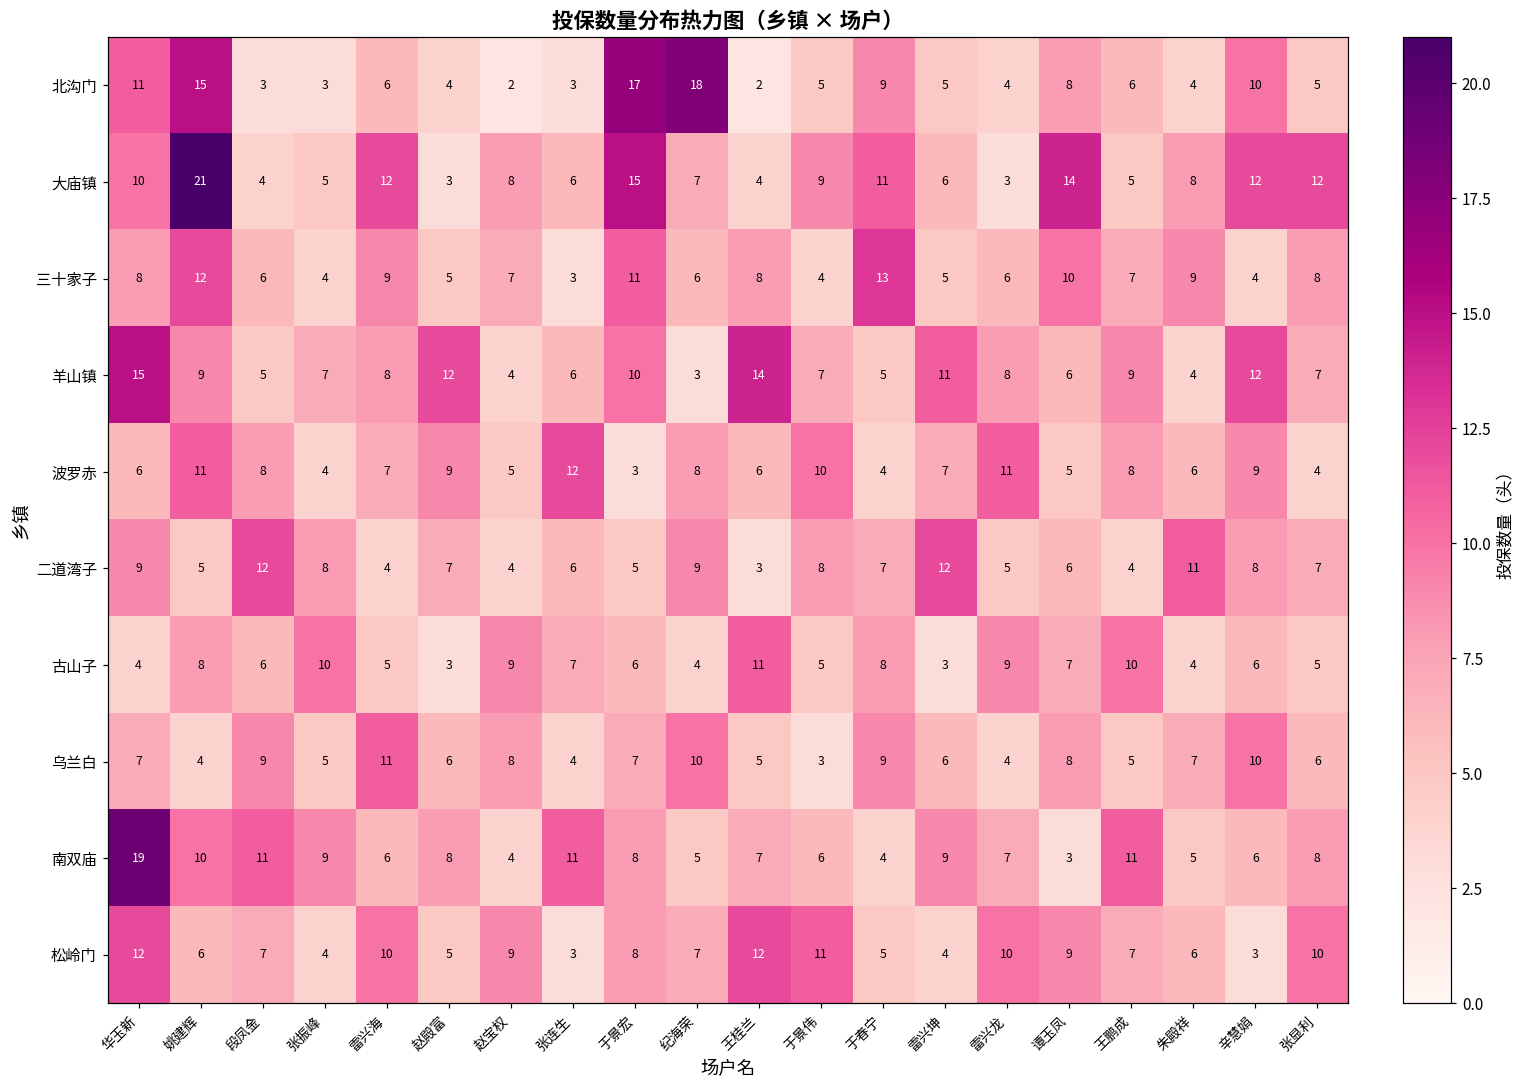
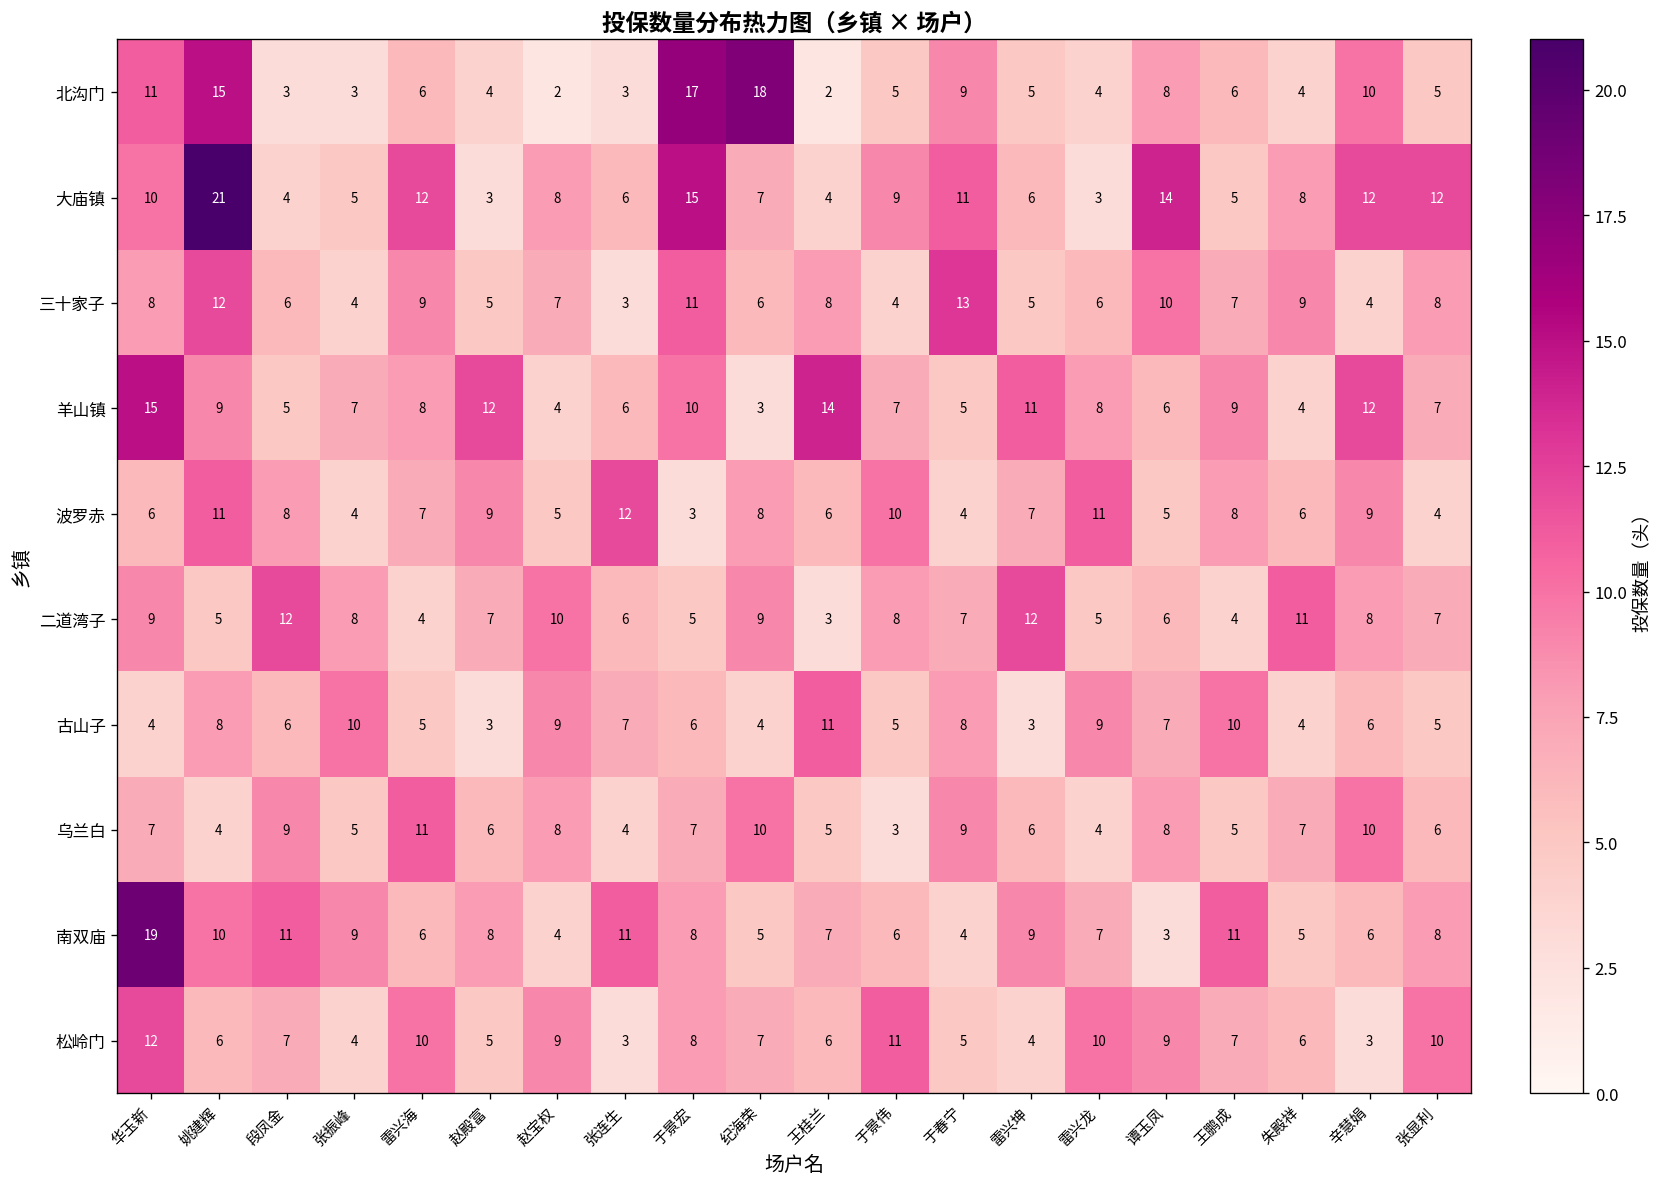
  {
    "北沟门": {
      "华玉新": 11,
      "姚建辉": 15,
      "段凤金": 3,
      "张振峰": 3,
      "雷兴海": 6,
      "赵殿富": 4,
      "赵宝权": 2,
      "张连生": 3,
      "于景宏": 17,
      "纪海荣": 18,
      "王桂兰": 2,
      "于景伟": 5,
      "于春宁": 9,
      "雷兴坤": 5,
      "雷兴龙": 4,
      "谭玉凤": 8,
      "王鹏成": 6,
      "朱殿祥": 4,
      "辛慧娟": 10,
      "张显利": 5
    },
    "大庙镇": {
      "华玉新": 10,
      "姚建辉": 21,
      "段凤金": 4,
      "张振峰": 5,
      "雷兴海": 12,
      "赵殿富": 3,
      "赵宝权": 8,
      "张连生": 6,
      "于景宏": 15,
      "纪海荣": 7,
      "王桂兰": 4,
      "于景伟": 9,
      "于春宁": 11,
      "雷兴坤": 6,
      "雷兴龙": 3,
      "谭玉凤": 14,
      "王鹏成": 5,
      "朱殿祥": 8,
      "辛慧娟": 12,
      "张显利": 12
    },
    "三十家子": {
      "华玉新": 8,
      "姚建辉": 12,
      "段凤金": 6,
      "张振峰": 4,
      "雷兴海": 9,
      "赵殿富": 5,
      "赵宝权": 7,
      "张连生": 3,
      "于景宏": 11,
      "纪海荣": 6,
      "王桂兰": 8,
      "于景伟": 4,
      "于春宁": 13,
      "雷兴坤": 5,
      "雷兴龙": 6,
      "谭玉凤": 10,
      "王鹏成": 7,
      "朱殿祥": 9,
      "辛慧娟": 4,
      "张显利": 8
    },
    "羊山镇": {
      "华玉新": 15,
      "姚建辉": 9,
      "段凤金": 5,
      "张振峰": 7,
      "雷兴海": 8,
      "赵殿富": 12,
      "赵宝权": 4,
      "张连生": 6,
      "于景宏": 10,
      "纪海荣": 3,
      "王桂兰": 14,
      "于景伟": 7,
      "于春宁": 5,
      "雷兴坤": 11,
      "雷兴龙": 8,
      "谭玉凤": 6,
      "王鹏成": 9,
      "朱殿祥": 4,
      "辛慧娟": 12,
      "张显利": 7
    },
    "波罗赤": {
      "华玉新": 6,
      "姚建辉": 11,
      "段凤金": 8,
      "张振峰": 4,
      "雷兴海": 7,
      "赵殿富": 9,
      "赵宝权": 5,
      "张连生": 12,
      "于景宏": 3,
      "纪海荣": 8,
      "王桂兰": 6,
      "于景伟": 10,
      "于春宁": 4,
      "雷兴坤": 7,
      "雷兴龙": 11,
      "谭玉凤": 5,
      "王鹏成": 8,
      "朱殿祥": 6,
      "辛慧娟": 9,
      "张显利": 4
    },
    "二道湾子": {
      "华玉新": 9,
      "姚建辉": 5,
      "段凤金": 12,
      "张振峰": 8,
      "雷兴海": 4,
      "赵殿富": 7,
-     "赵宝权": 4,
+     "赵宝权": 10,
      "张连生": 6,
      "于景宏": 5,
      "纪海荣": 9,
      "王桂兰": 3,
      "于景伟": 8,
      "于春宁": 7,
      "雷兴坤": 12,
      "雷兴龙": 5,
      "谭玉凤": 6,
      "王鹏成": 4,
      "朱殿祥": 11,
      "辛慧娟": 8,
      "张显利": 7
    },
    "古山子": {
      "华玉新": 4,
      "姚建辉": 8,
      "段凤金": 6,
      "张振峰": 10,
      "雷兴海": 5,
      "赵殿富": 3,
      "赵宝权": 9,
      "张连生": 7,
      "于景宏": 6,
      "纪海荣": 4,
      "王桂兰": 11,
      "于景伟": 5,
      "于春宁": 8,
      "雷兴坤": 3,
      "雷兴龙": 9,
      "谭玉凤": 7,
      "王鹏成": 10,
      "朱殿祥": 4,
      "辛慧娟": 6,
      "张显利": 5
    },
    "乌兰白": {
      "华玉新": 7,
      "姚建辉": 4,
      "段凤金": 9,
      "张振峰": 5,
      "雷兴海": 11,
      "赵殿富": 6,
      "赵宝权": 8,
      "张连生": 4,
      "于景宏": 7,
      "纪海荣": 10,
      "王桂兰": 5,
      "于景伟": 3,
      "于春宁": 9,
      "雷兴坤": 6,
      "雷兴龙": 4,
      "谭玉凤": 8,
      "王鹏成": 5,
      "朱殿祥": 7,
      "辛慧娟": 10,
      "张显利": 6
    },
    "南双庙": {
      "华玉新": 19,
      "姚建辉": 10,
      "段凤金": 11,
      "张振峰": 9,
      "雷兴海": 6,
      "赵殿富": 8,
      "赵宝权": 4,
      "张连生": 11,
      "于景宏": 8,
      "纪海荣": 5,
      "王桂兰": 7,
      "于景伟": 6,
      "于春宁": 4,
      "雷兴坤": 9,
      "雷兴龙": 7,
      "谭玉凤": 3,
      "王鹏成": 11,
      "朱殿祥": 5,
      "辛慧娟": 6,
      "张显利": 8
    },
    "松岭门": {
      "华玉新": 12,
      "姚建辉": 6,
      "段凤金": 7,
      "张振峰": 4,
      "雷兴海": 10,
      "赵殿富": 5,
      "赵宝权": 9,
      "张连生": 3,
      "于景宏": 8,
      "纪海荣": 7,
-     "王桂兰": 12,
+     "王桂兰": 6,
      "于景伟": 11,
      "于春宁": 5,
      "雷兴坤": 4,
      "雷兴龙": 10,
      "谭玉凤": 9,
      "王鹏成": 7,
      "朱殿祥": 6,
      "辛慧娟": 3,
      "张显利": 10
    }
  }
